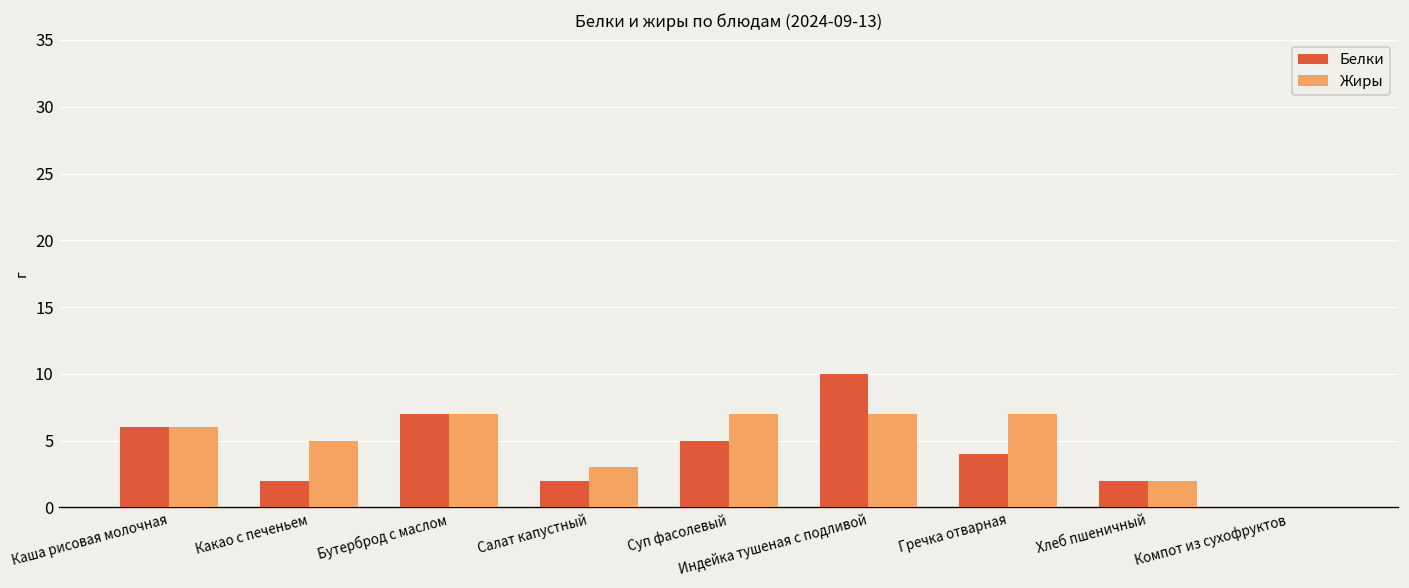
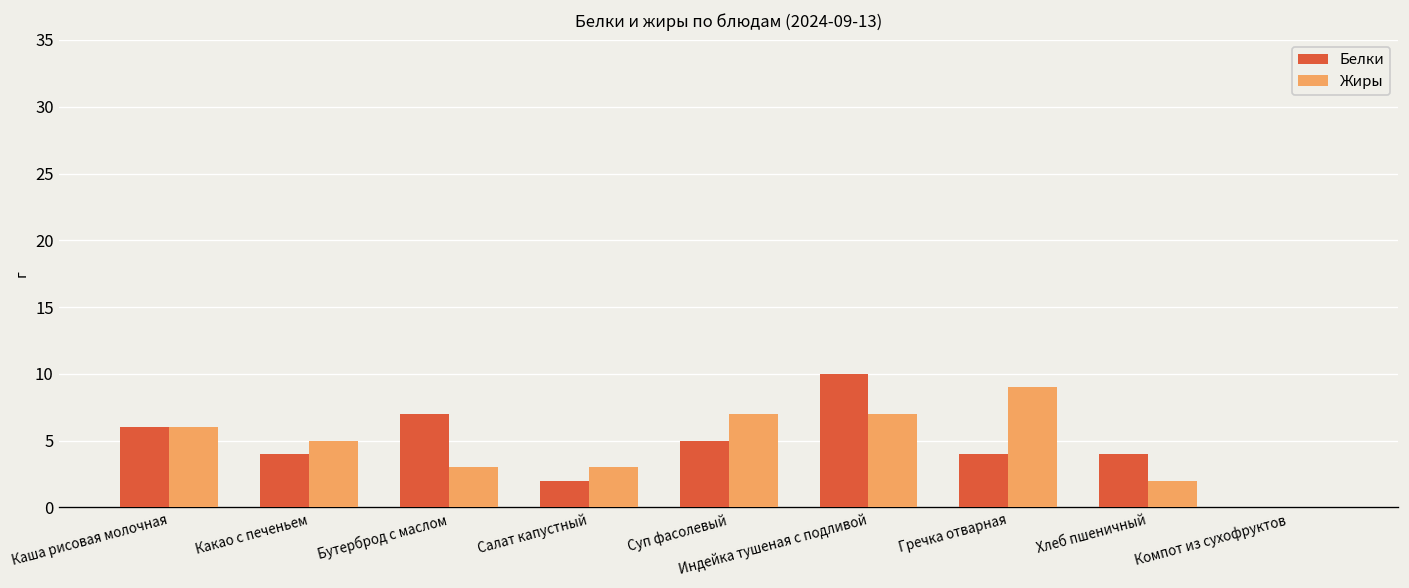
  {
    "Белки": {
      "Каша рисовая молочная": 6,
-     "Какао с печеньем": 2,
+     "Какао с печеньем": 4,
      "Бутерброд с маслом": 7,
      "Салат капустный": 2,
      "Суп фасолевый": 5,
      "Индейка тушеная с подливой": 10,
      "Гречка отварная": 4,
-     "Хлеб пшеничный": 2,
+     "Хлеб пшеничный": 4,
      "Компот из сухофруктов": 0
    },
    "Жиры": {
      "Каша рисовая молочная": 6,
      "Какао с печеньем": 5,
-     "Бутерброд с маслом": 7,
+     "Бутерброд с маслом": 3,
      "Салат капустный": 3,
      "Суп фасолевый": 7,
      "Индейка тушеная с подливой": 7,
-     "Гречка отварная": 7,
+     "Гречка отварная": 9,
      "Хлеб пшеничный": 2,
      "Компот из сухофруктов": 0
    }
  }
